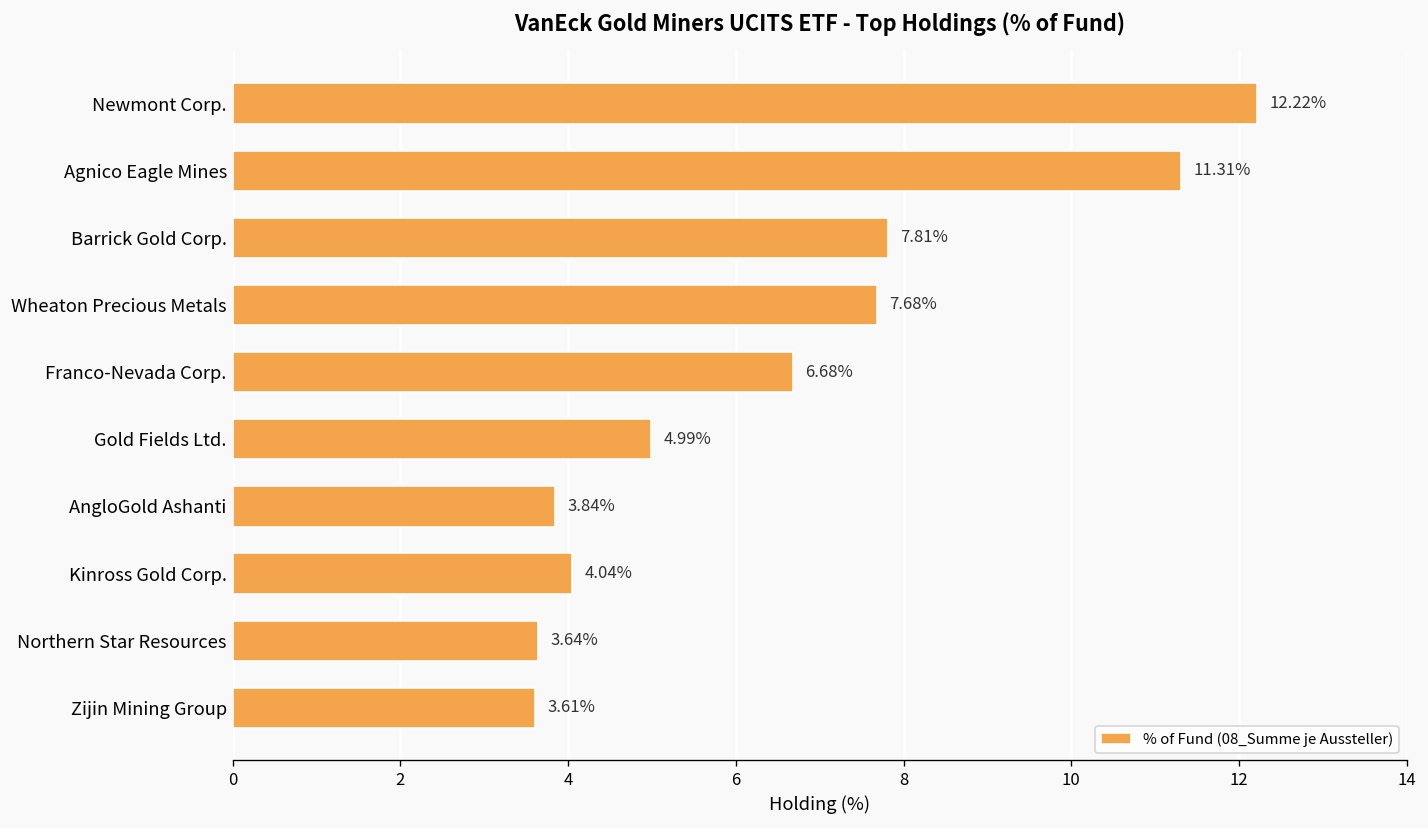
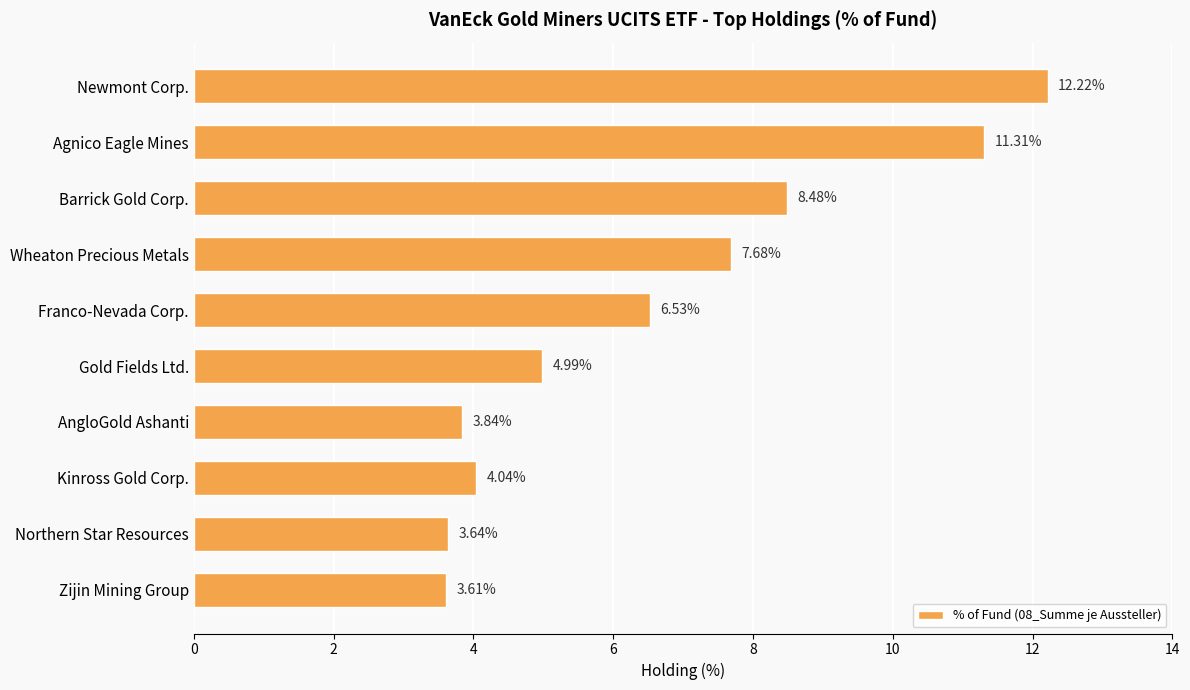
  {
    "Newmont Corp.": "12.22%",
    "Agnico Eagle Mines": "11.31%",
-   "Barrick Gold Corp.": "7.81%",
+   "Barrick Gold Corp.": "8.48%",
    "Wheaton Precious Metals": "7.68%",
-   "Franco-Nevada Corp.": "6.68%",
+   "Franco-Nevada Corp.": "6.53%",
    "Gold Fields Ltd.": "4.99%",
    "AngloGold Ashanti": "3.84%",
    "Kinross Gold Corp.": "4.04%",
    "Northern Star Resources": "3.64%",
    "Zijin Mining Group": "3.61%"
  }
